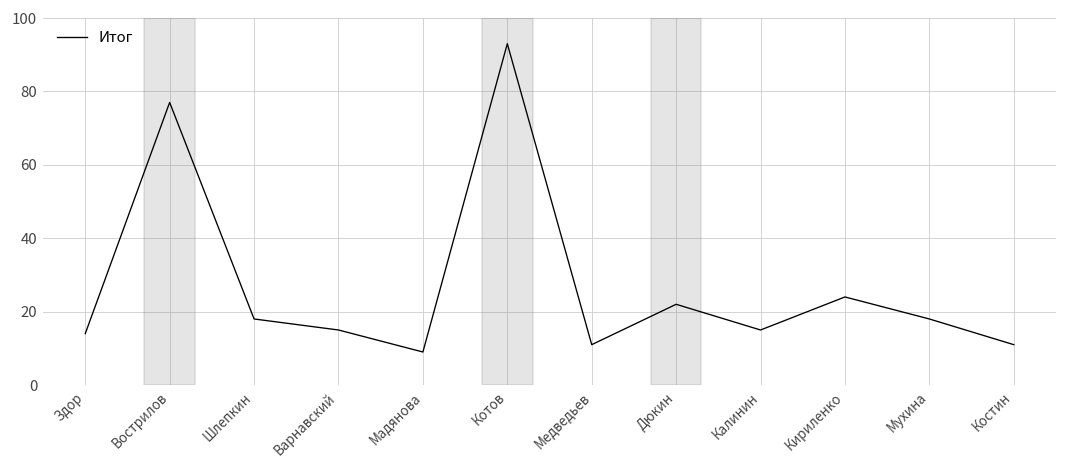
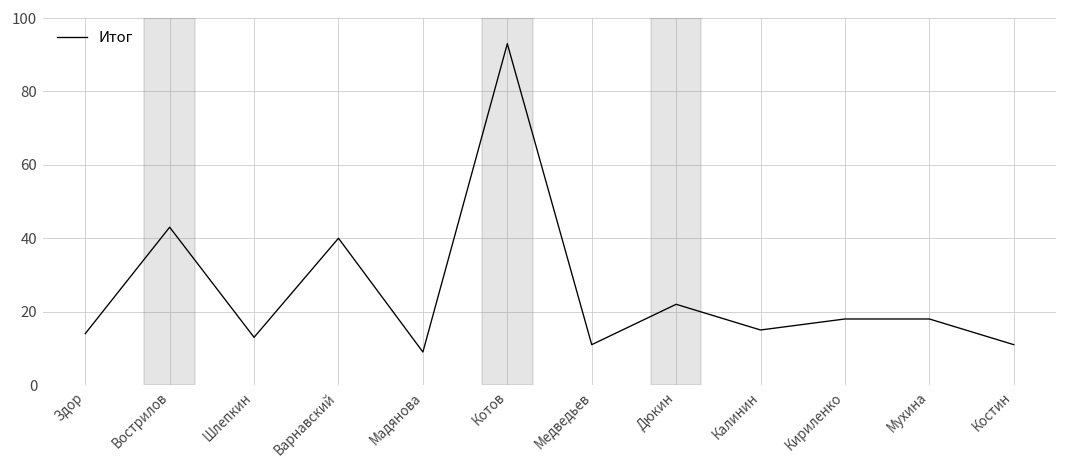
  {
    "Здор": 14,
-   "Вострилов": 77,
-   "Шлепкин": 18,
-   "Варнавский": 15,
+   "Вострилов": 43,
+   "Шлепкин": 13,
+   "Варнавский": 40,
    "Мадянова": 9,
    "Котов": 93,
    "Медведьев": 11,
    "Дюкин": 22,
    "Калинин": 15,
-   "Кириленко": 24,
+   "Кириленко": 18,
    "Мухина": 18,
    "Костин": 11
  }
